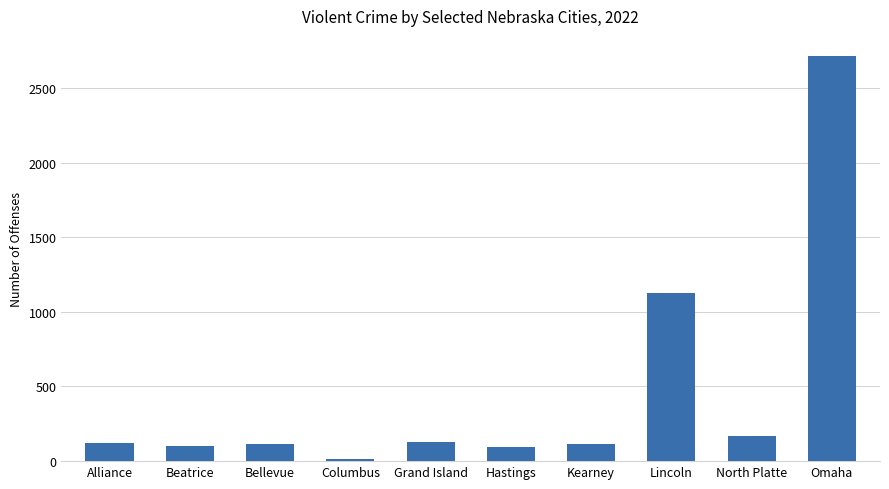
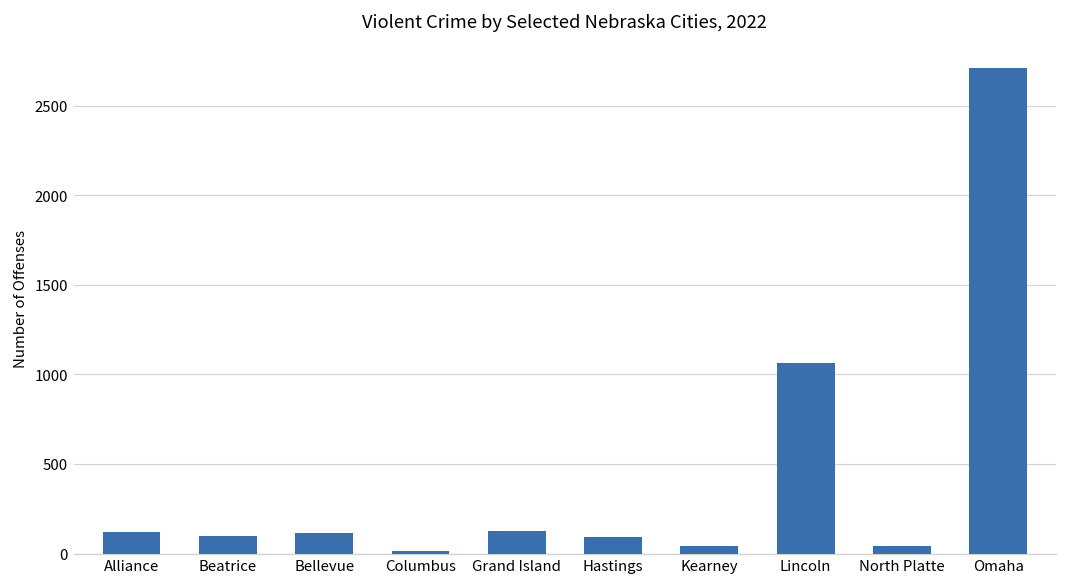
  {
    "Alliance": 120,
    "Beatrice": 100,
    "Bellevue": 120,
    "Columbus": 20,
    "Grand Island": 130,
    "Hastings": 90,
-   "Kearney": 120,
-   "Lincoln": 1120,
-   "North Platte": 170,
+   "Kearney": 40,
+   "Lincoln": 1060,
+   "North Platte": 40,
    "Omaha": 2710
  }
